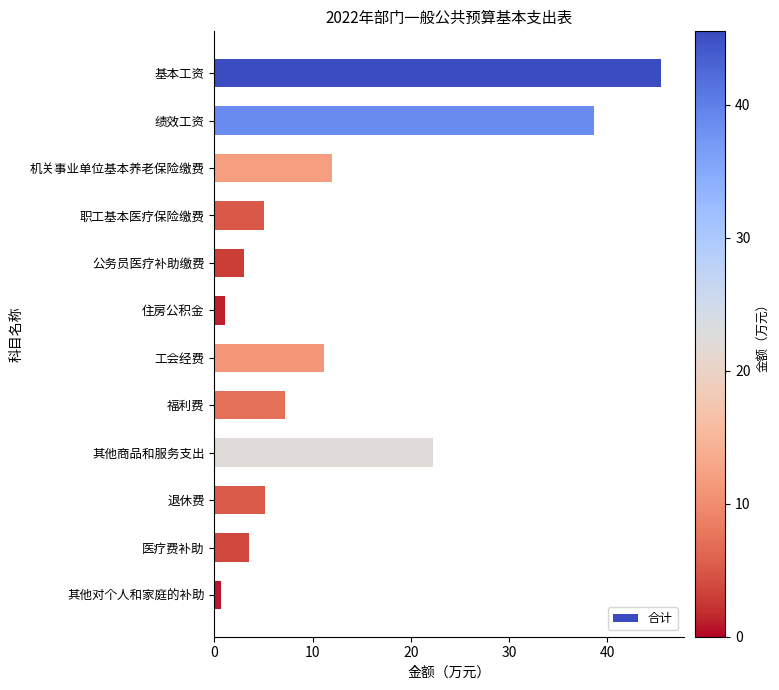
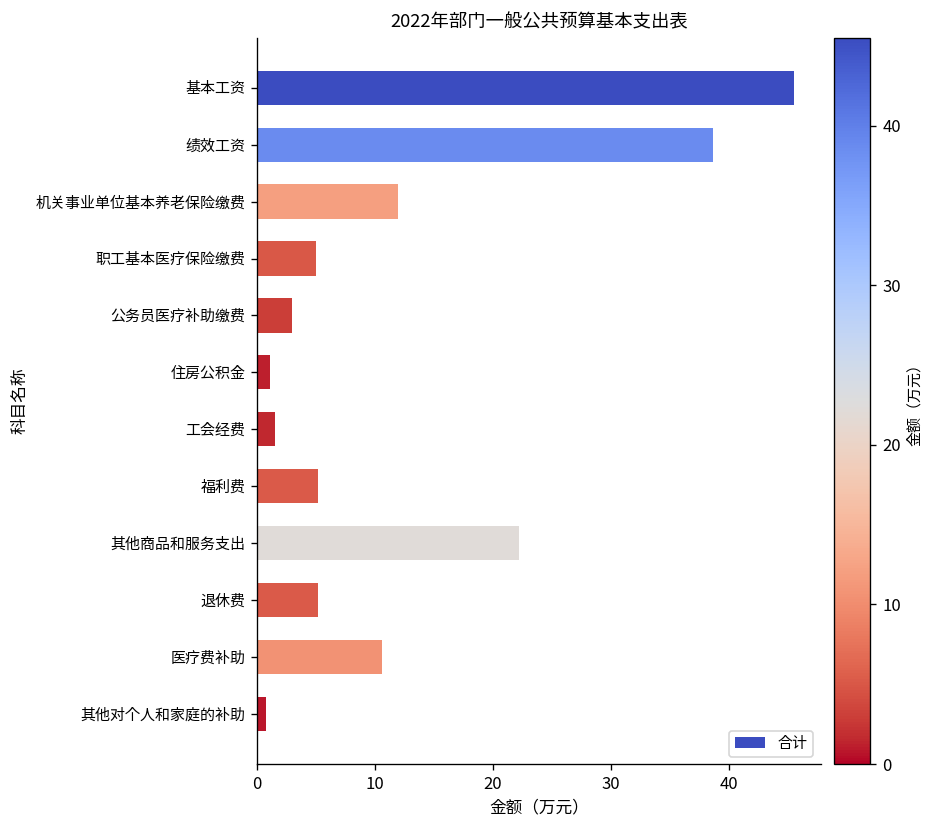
  {
    "基本工资": 46,
    "绩效工资": 39,
    "机关事业单位基本养老保险缴费": 12,
    "职工基本医疗保险缴费": 5,
    "公务员医疗补助缴费": 3,
    "住房公积金": 1,
-   "工会经费": 11,
-   "福利费": 7,
+   "工会经费": 1,
+   "福利费": 5,
    "其他商品和服务支出": 22,
    "退休费": 5,
-   "医疗费补助": 4,
+   "医疗费补助": 11,
    "其他对个人和家庭的补助": 1
  }
